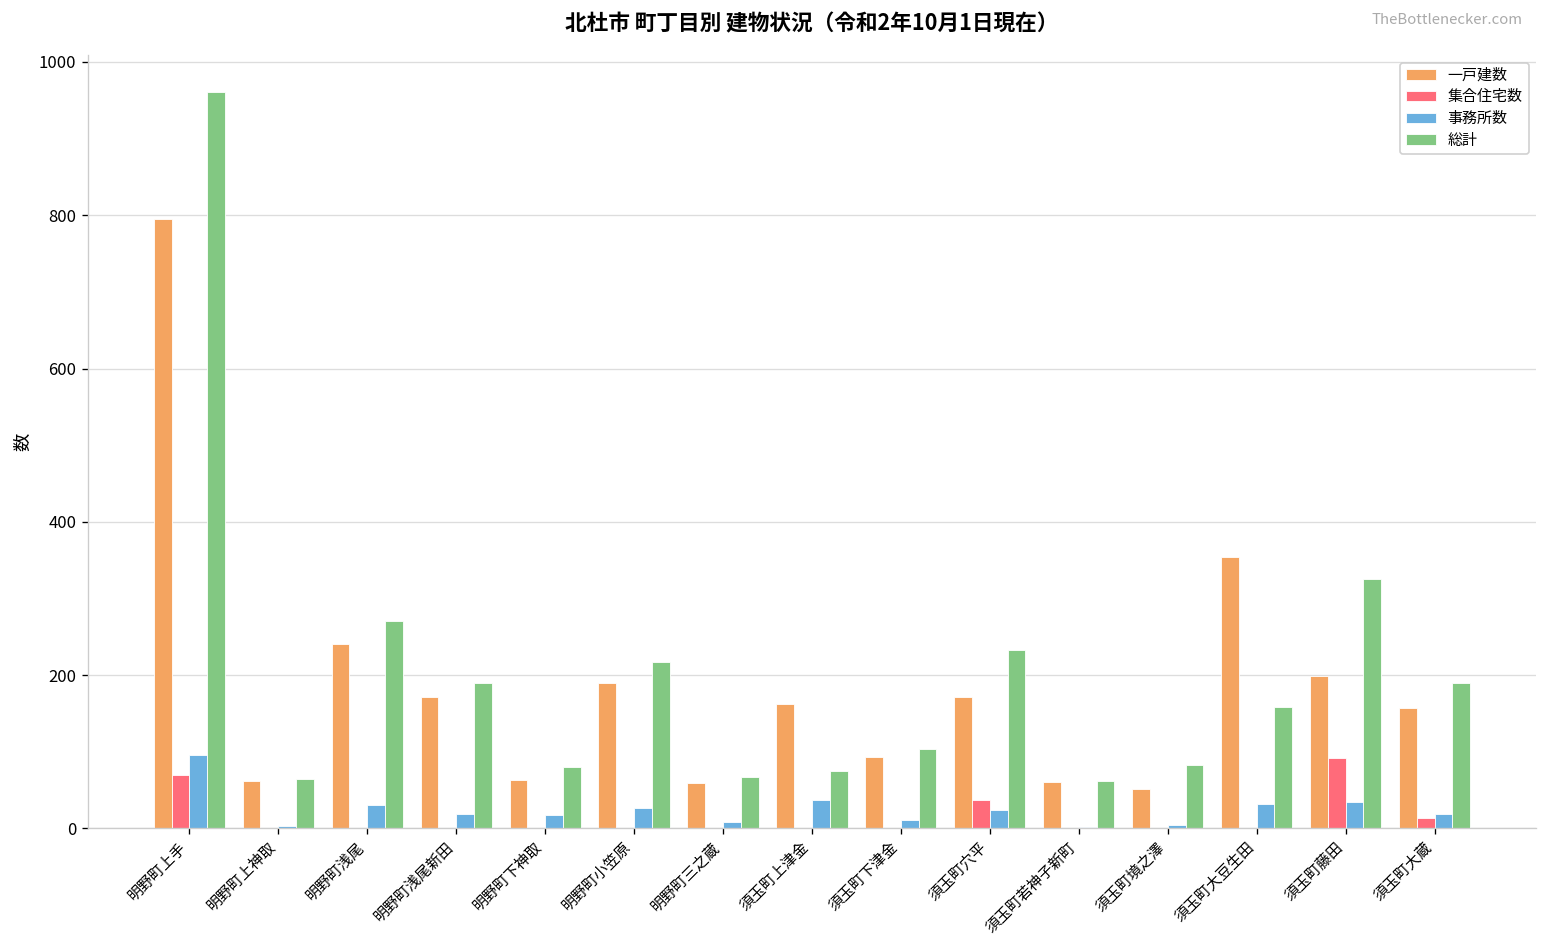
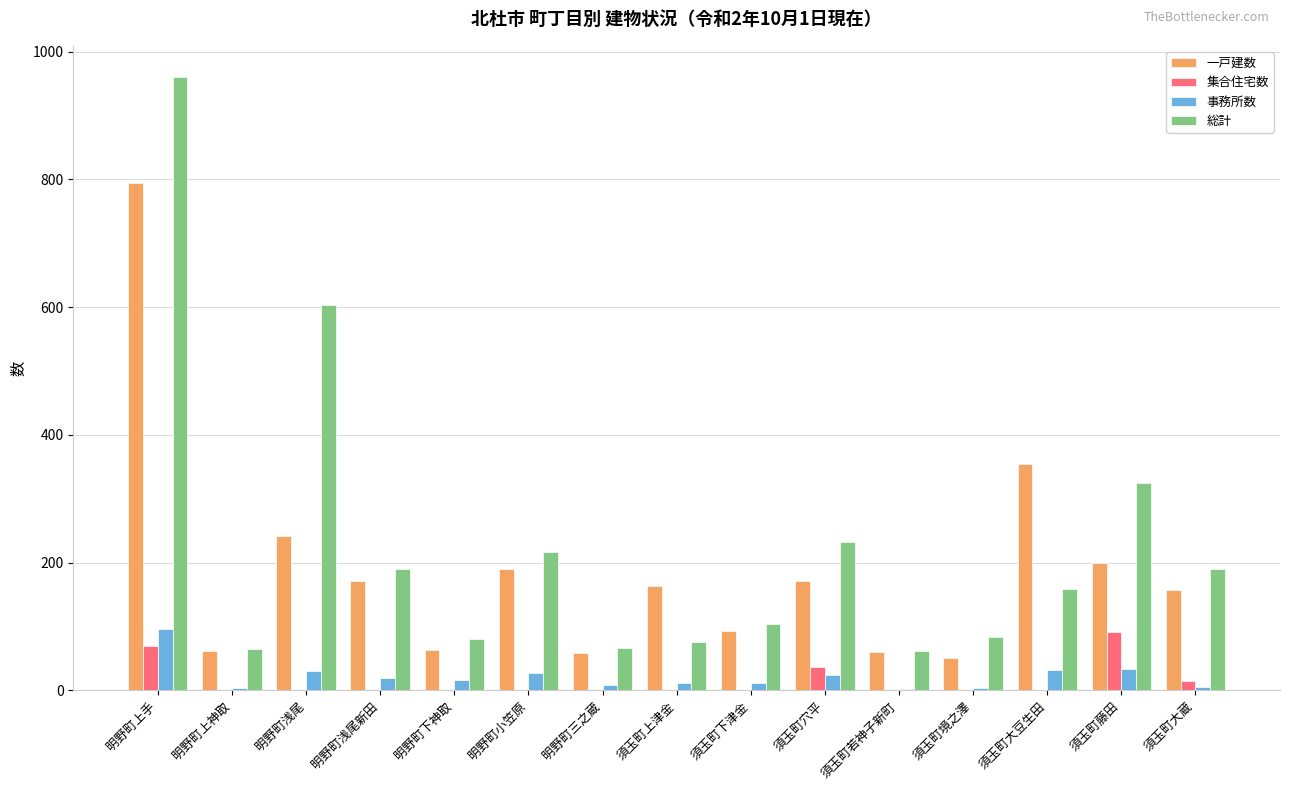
  {
    "一戸建数": {
      "明野町上手": 800,
      "明野町上神取": 60,
      "明野町浅尾": 240,
      "明野町浅尾新田": 170,
      "明野町下神取": 60,
      "明野町小笠原": 190,
      "明野町三之蔵": 60,
      "須玉町上津金": 160,
      "須玉町下津金": 90,
      "須玉町穴平": 170,
      "須玉町若神子新町": 60,
      "須玉町境之澤": 50,
      "須玉町大豆生田": 350,
      "須玉町藤田": 200,
      "須玉町大蔵": 160
    },
    "集合住宅数": {
      "明野町上手": 70,
      "明野町上神取": 0,
      "明野町浅尾": 0,
      "明野町浅尾新田": 0,
      "明野町下神取": 0,
      "明野町小笠原": 0,
      "明野町三之蔵": 0,
      "須玉町上津金": 0,
      "須玉町下津金": 0,
      "須玉町穴平": 40,
      "須玉町若神子新町": 0,
      "須玉町境之澤": 0,
      "須玉町藤田": 90,
      "須玉町大蔵": 10
    },
    "事務所数": {
      "明野町上手": 100,
      "明野町浅尾": 30,
      "明野町浅尾新田": 20,
      "明野町下神取": 20,
      "明野町小笠原": 30,
      "明野町三之蔵": 10,
-     "須玉町上津金": 40,
+     "須玉町上津金": 10,
      "須玉町下津金": 10,
      "須玉町穴平": 20,
      "須玉町境之澤": 0,
      "須玉町大豆生田": 30,
      "須玉町藤田": 30,
-     "須玉町大蔵": 20
+     "須玉町大蔵": 10
    },
    "総計": {
      "明野町上手": 960,
      "明野町上神取": 70,
-     "明野町浅尾": 270,
+     "明野町浅尾": 600,
      "明野町浅尾新田": 190,
      "明野町下神取": 80,
      "明野町小笠原": 220,
      "明野町三之蔵": 70,
      "須玉町上津金": 80,
      "須玉町下津金": 100,
      "須玉町穴平": 230,
      "須玉町若神子新町": 60,
      "須玉町境之澤": 80,
      "須玉町大豆生田": 160,
      "須玉町藤田": 330,
      "須玉町大蔵": 190
    }
  }
